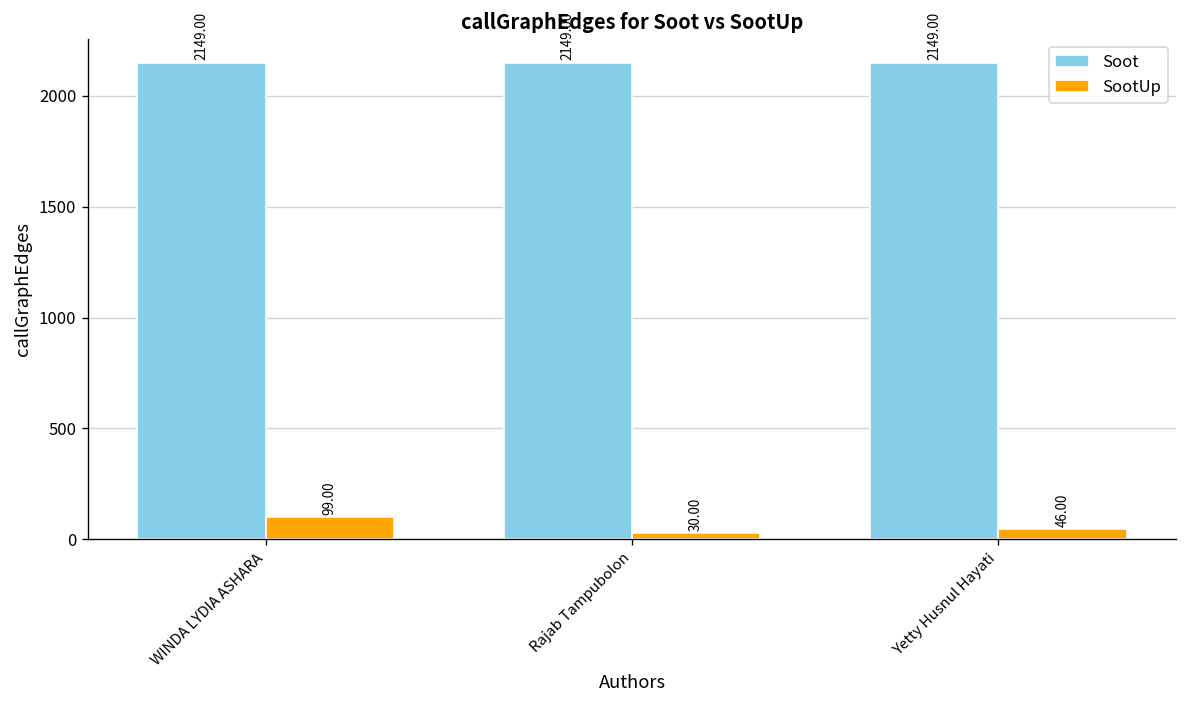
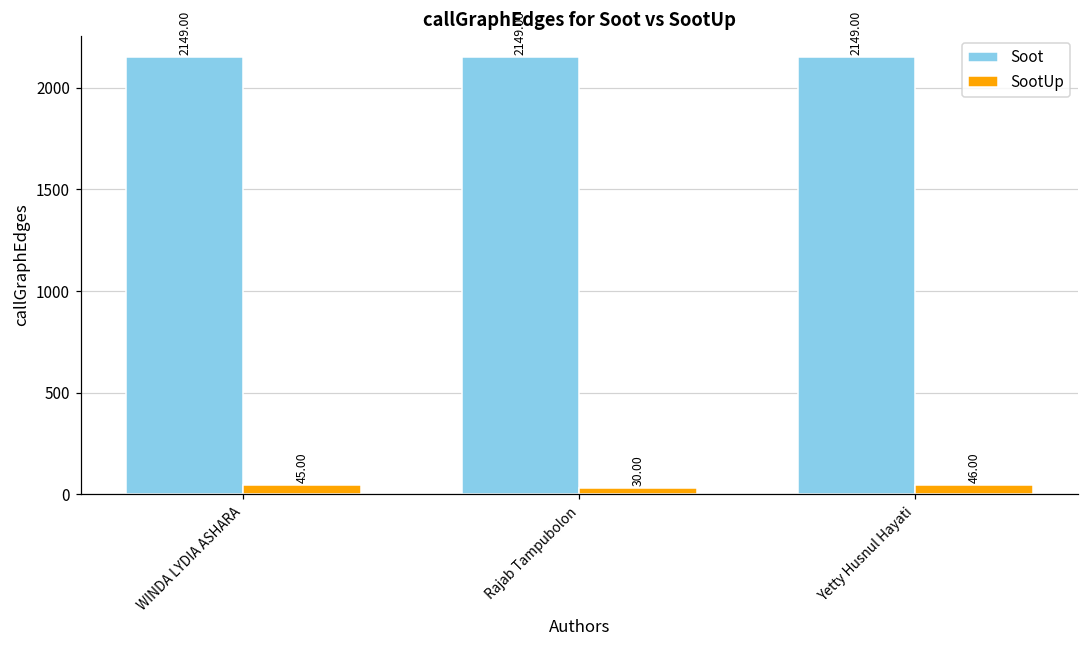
  {
    "Soot": {
      "WINDA LYDIA ASHARA": 2149.00,
      "Rajab Tampubolon": 2149.00,
      "Yetty Husnul Hayati": 2149.00
    },
    "SootUp": {
-     "WINDA LYDIA ASHARA": 99.00,
+     "WINDA LYDIA ASHARA": 45.00,
      "Rajab Tampubolon": 30.00,
      "Yetty Husnul Hayati": 46.00
    }
  }
